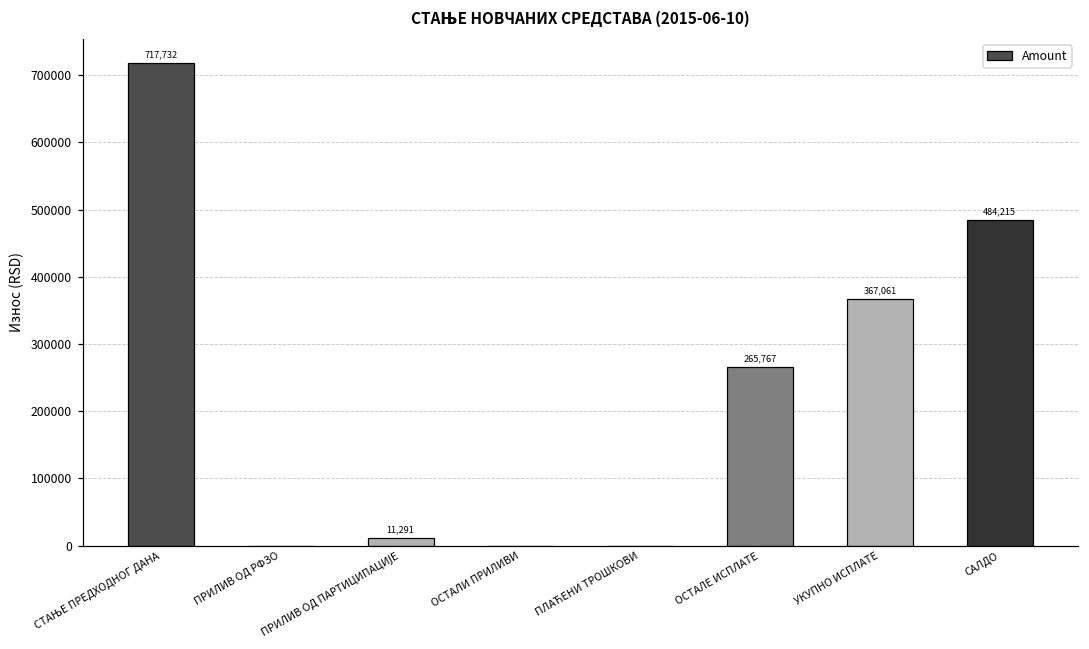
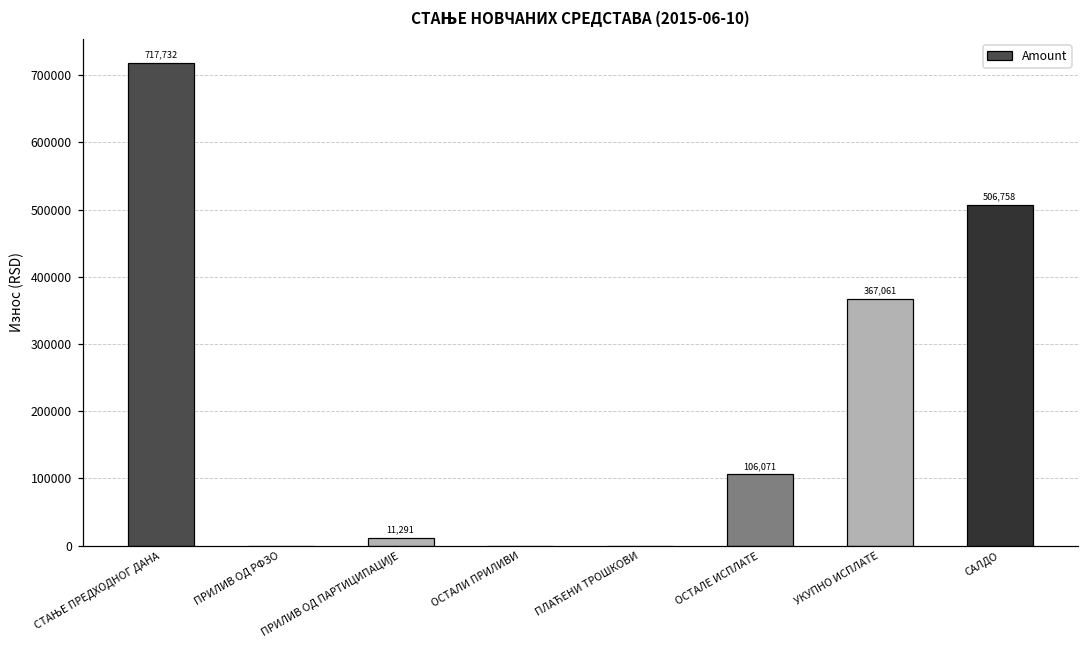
  {
    "СТАЊЕ ПРЕДХОДНОГ ДАНА": "717,732",
    "ПРИЛИВ ОД ПАРТИЦИПАЦИЈЕ": "11,291",
-   "ОСТАЛЕ ИСПЛАТЕ": "265,767",
+   "ОСТАЛЕ ИСПЛАТЕ": "106,071",
    "УКУПНО ИСПЛАТЕ": "367,061",
-   "САЛДО": "484,215"
+   "САЛДО": "506,758"
  }
